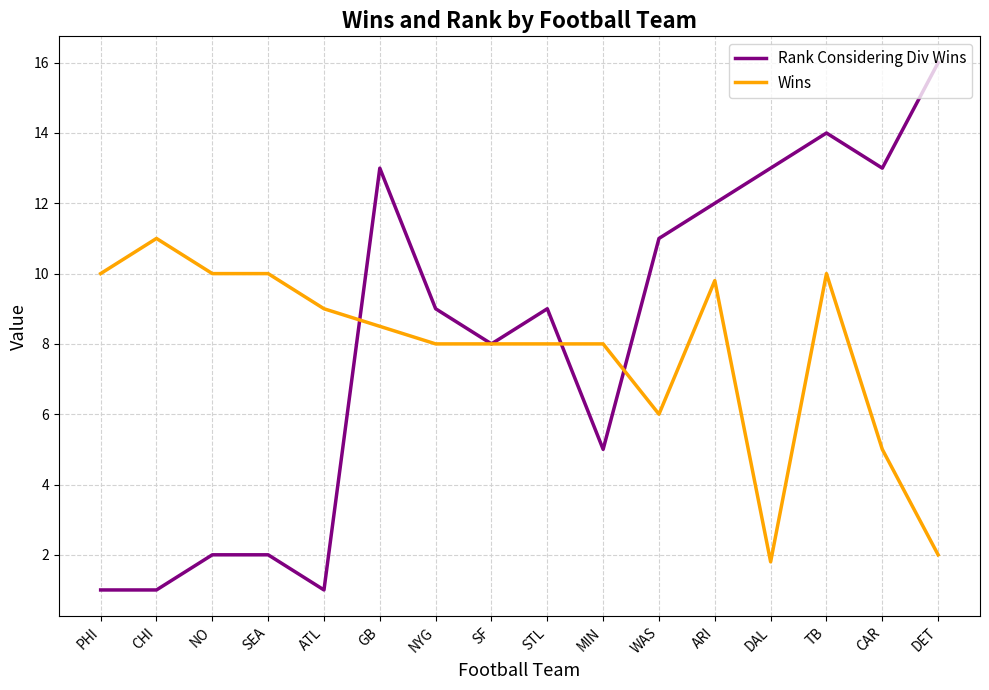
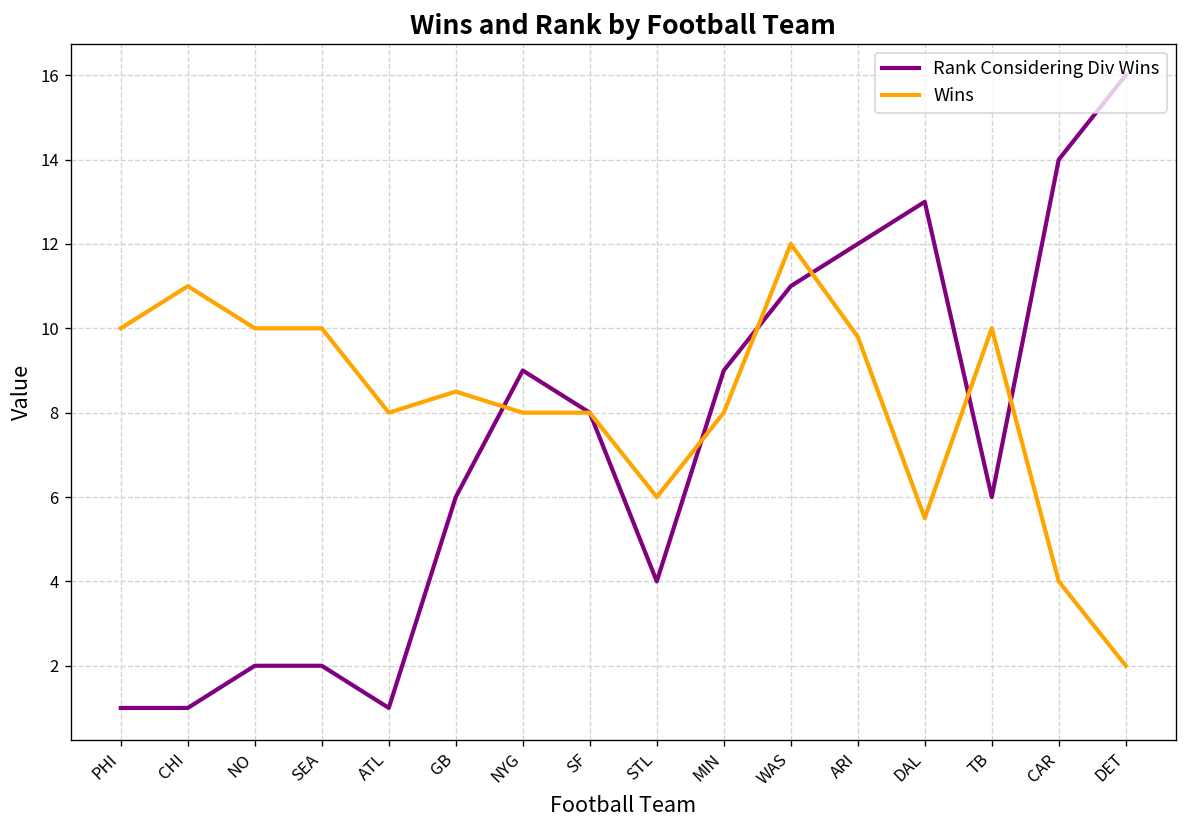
  {
    "Rank Considering Div Wins": {
      "PHI": 1,
      "CHI": 1,
      "NO": 2,
      "SEA": 2,
      "ATL": 1,
-     "GB": 13,
+     "GB": 6,
      "NYG": 9,
-     "STL": 9,
-     "MIN": 5,
+     "STL": 4,
+     "MIN": 9,
      "WAS": 11,
      "ARI": 12,
      "DAL": 13,
-     "TB": 14,
-     "CAR": 13
+     "TB": 6,
+     "CAR": 14
    },
    "Wins": {
      "PHI": 10.0,
      "CHI": 11.0,
      "NO": 10.0,
      "SEA": 10.0,
-     "ATL": 9,
+     "ATL": 8,
      "GB": 8.5,
      "NYG": 8.0,
-     "STL": 8,
+     "STL": 6,
      "MIN": 8.0,
-     "WAS": 6,
+     "WAS": 12,
      "ARI": 9.8,
-     "DAL": 1.8,
+     "DAL": 5.5,
      "TB": 10.0,
-     "CAR": 5,
+     "CAR": 4,
      "DET": 2.0
    }
  }
